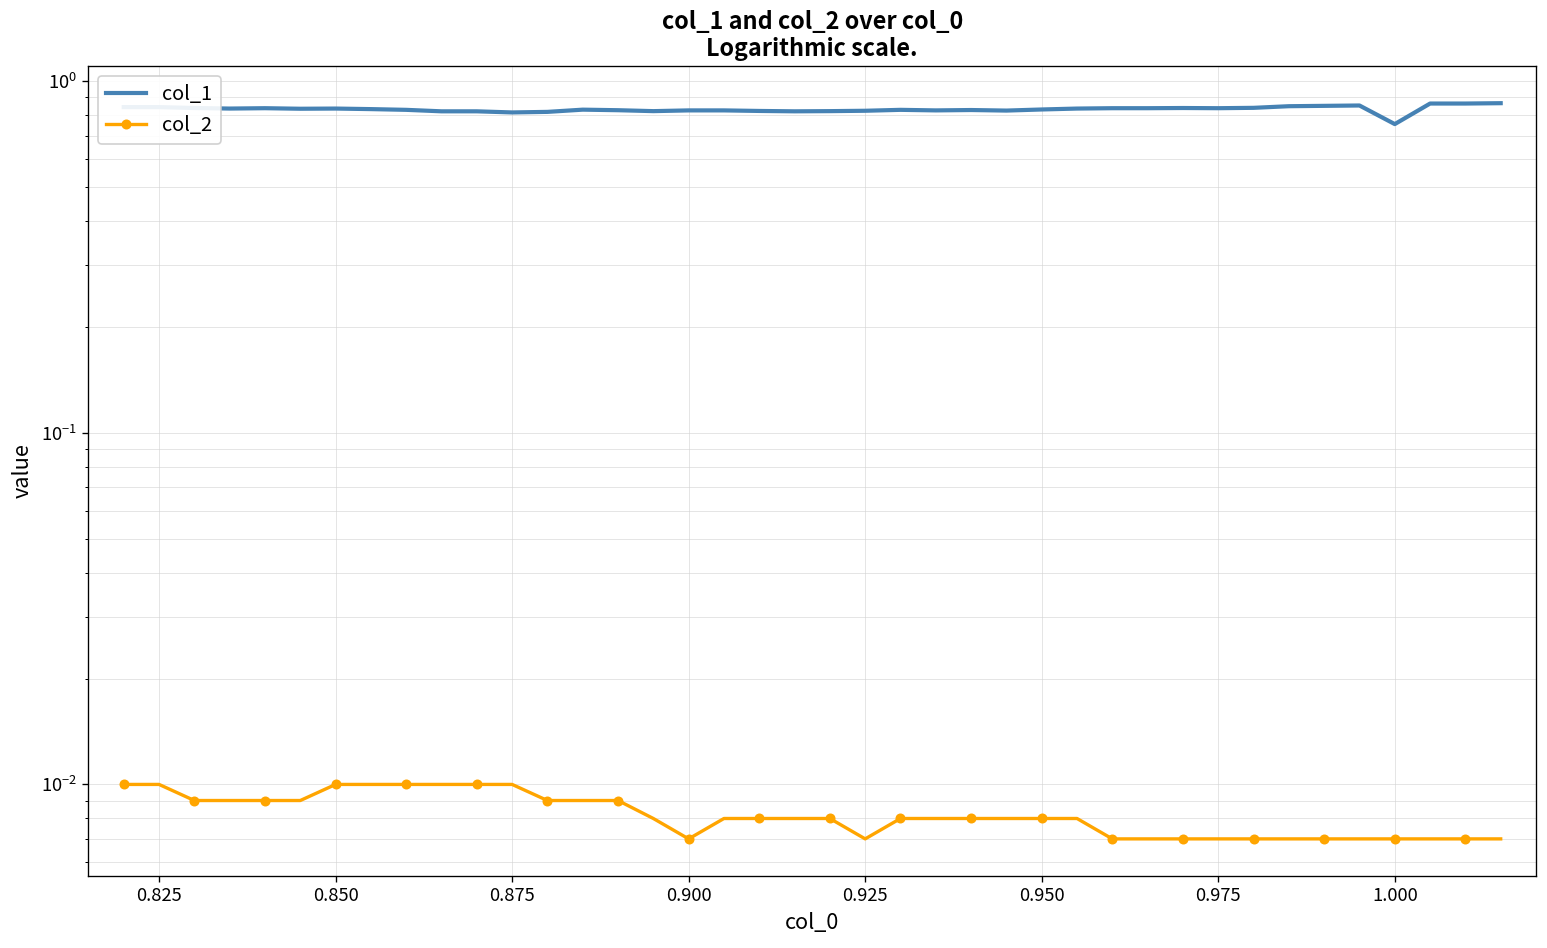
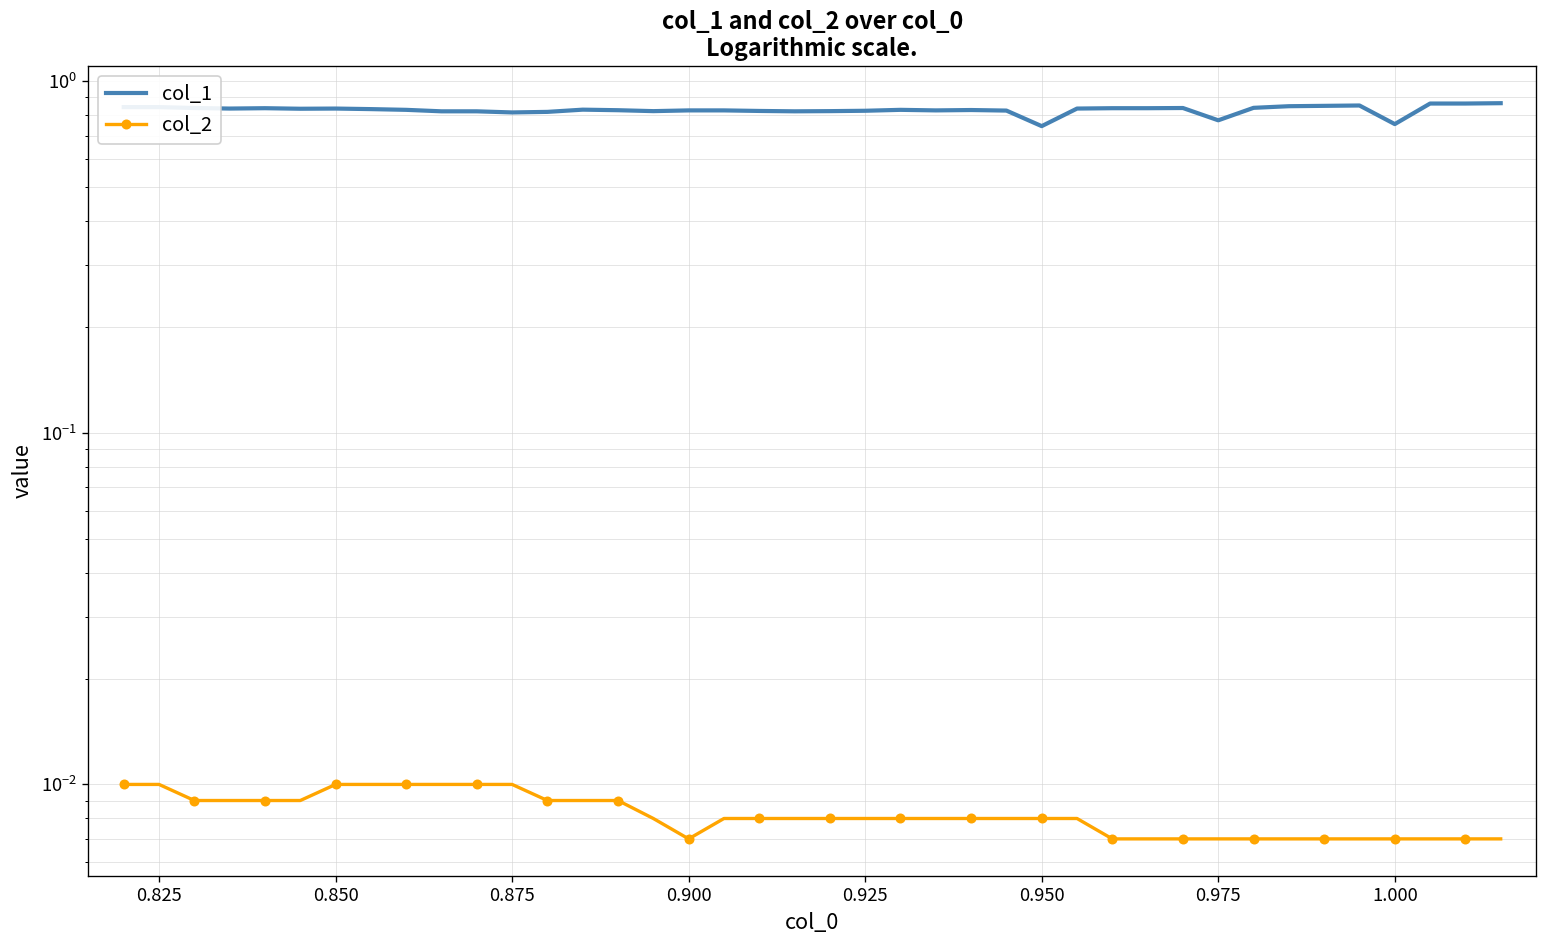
  {
    "col_1": {
      "0.850": 0.84,
      "0.875": 0.82,
      "0.900": 0.83,
      "0.925": 0.83,
-     "0.950": 0.83,
-     "0.975": 0.84,
+     "0.950": 0.75,
+     "0.975": 0.78,
      "1.000": 0.76
    },
    "col_2": {
      "0.825": 0.010,
      "0.850": 0.010,
      "0.875": 0.010,
      "0.900": 0.007,
-     "0.925": 0.007,
+     "0.925": 0.008,
      "0.950": 0.008,
      "0.975": 0.007,
      "1.000": 0.007
    }
  }
